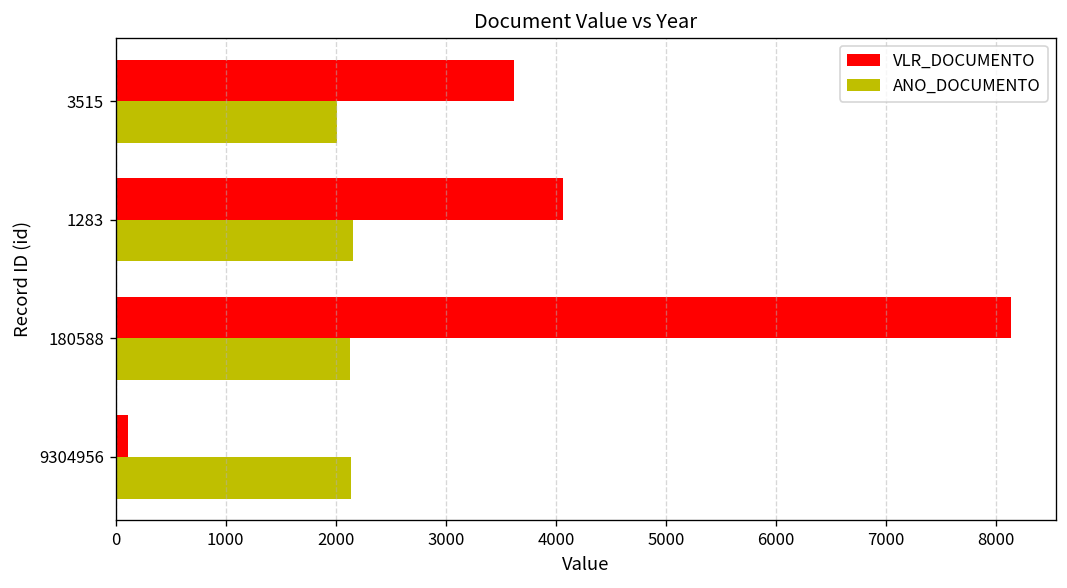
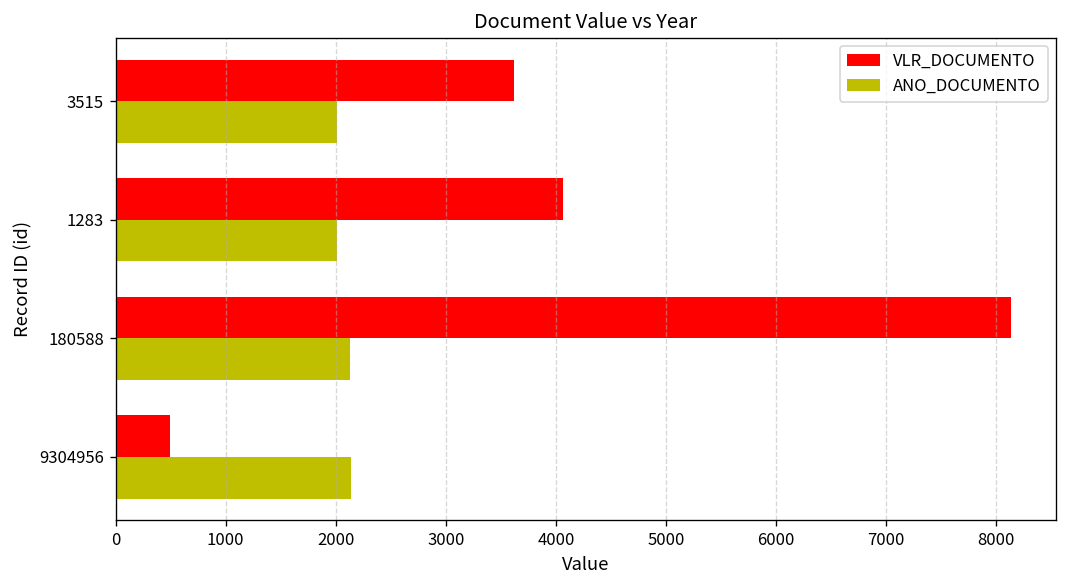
  {
    "VLR_DOCUMENTO": {
      "3515": 3600,
      "1283": 4100,
      "180588": 8100,
-     "9304956": 100
+     "9304956": 500
    },
    "ANO_DOCUMENTO": {
      "3515": 2000,
-     "1283": 2200,
+     "1283": 2000,
      "180588": 2100,
      "9304956": 2100
    }
  }
